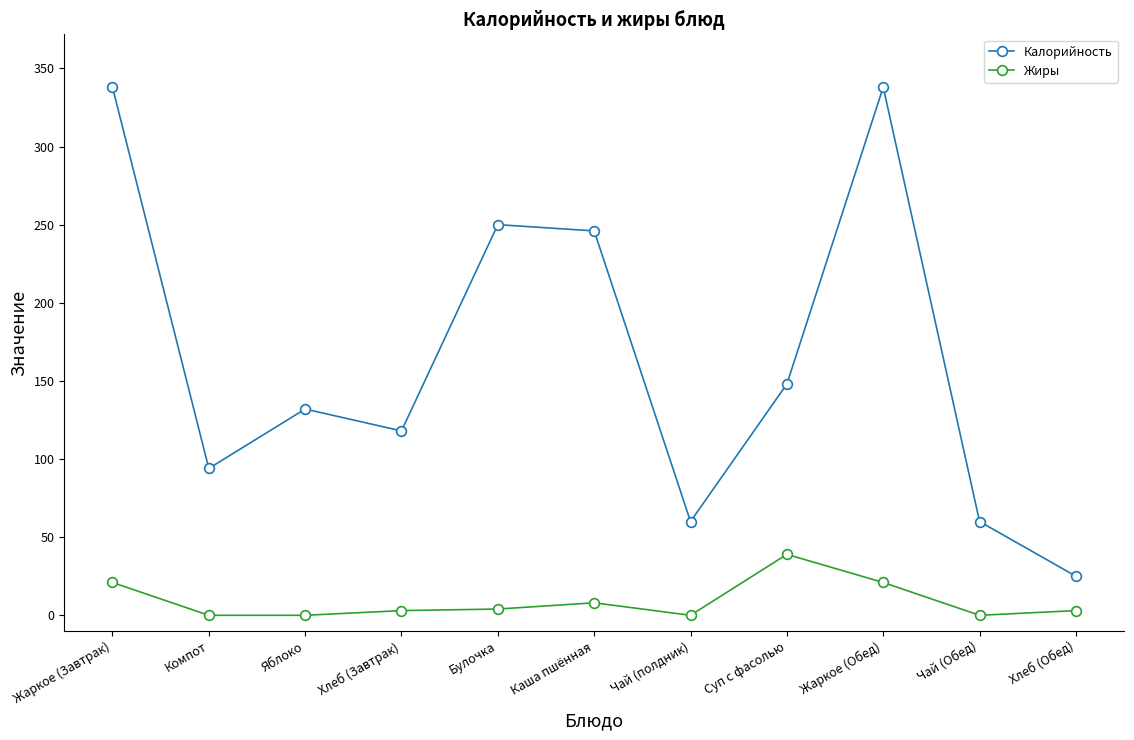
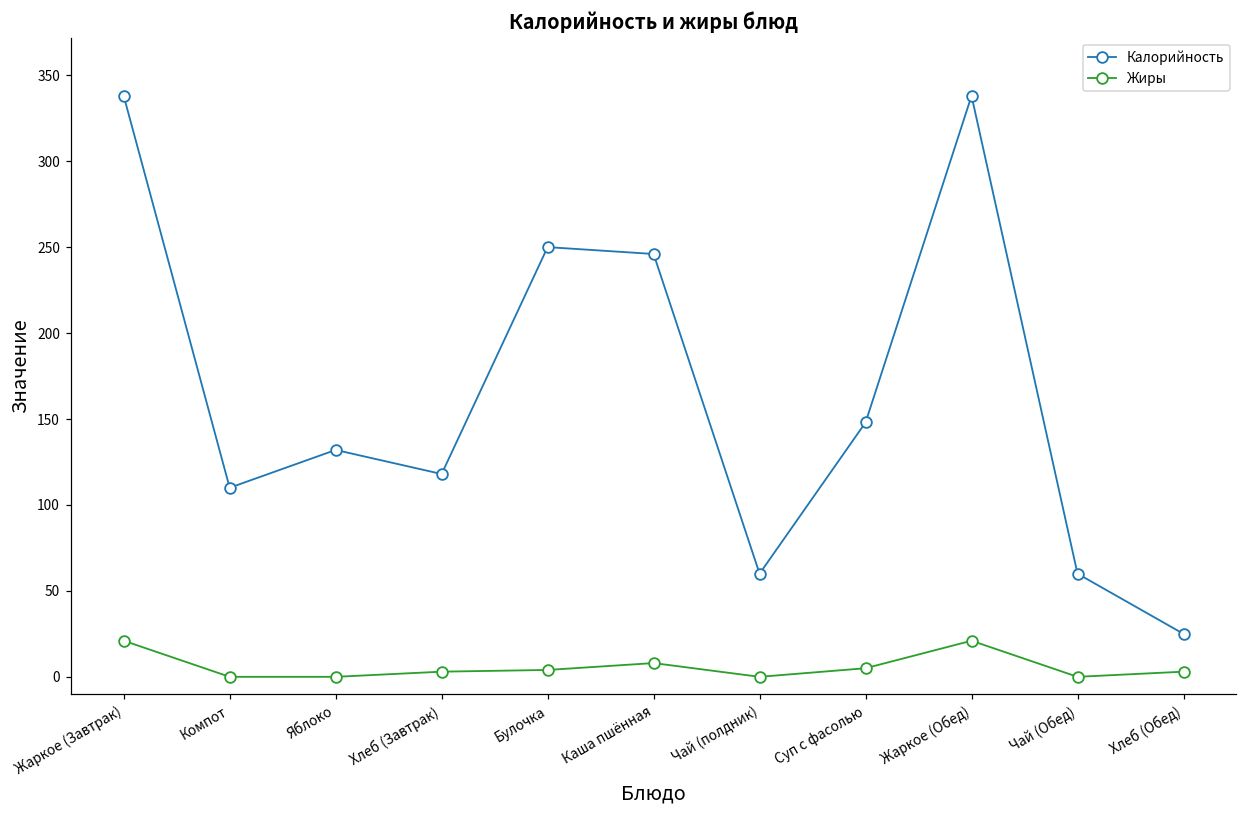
  {
    "Калорийность": {
      "Жаркое (Завтрак)": 338,
-     "Компот": 94,
+     "Компот": 110,
      "Яблоко": 132,
      "Хлеб (Завтрак)": 118,
      "Булочка": 250,
      "Каша пшённая": 246,
      "Чай (полдник)": 60,
      "Суп с фасолью": 148,
      "Жаркое (Обед)": 338,
      "Чай (Обед)": 60,
      "Хлеб (Обед)": 25
    },
    "Жиры": {
      "Жаркое (Завтрак)": 21,
      "Компот": 0,
      "Яблоко": 0,
      "Хлеб (Завтрак)": 3,
      "Булочка": 4,
      "Каша пшённая": 8,
      "Чай (полдник)": 0,
-     "Суп с фасолью": 39,
+     "Суп с фасолью": 5,
      "Жаркое (Обед)": 21,
      "Чай (Обед)": 0,
      "Хлеб (Обед)": 3
    }
  }
